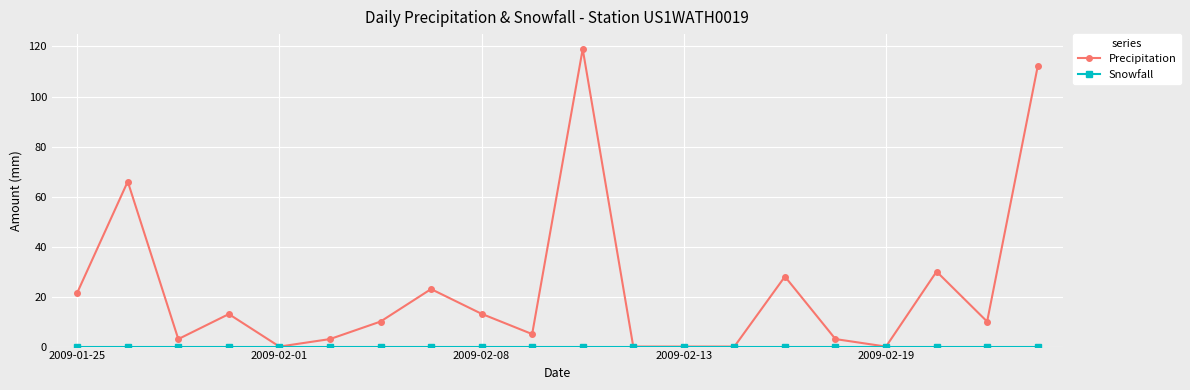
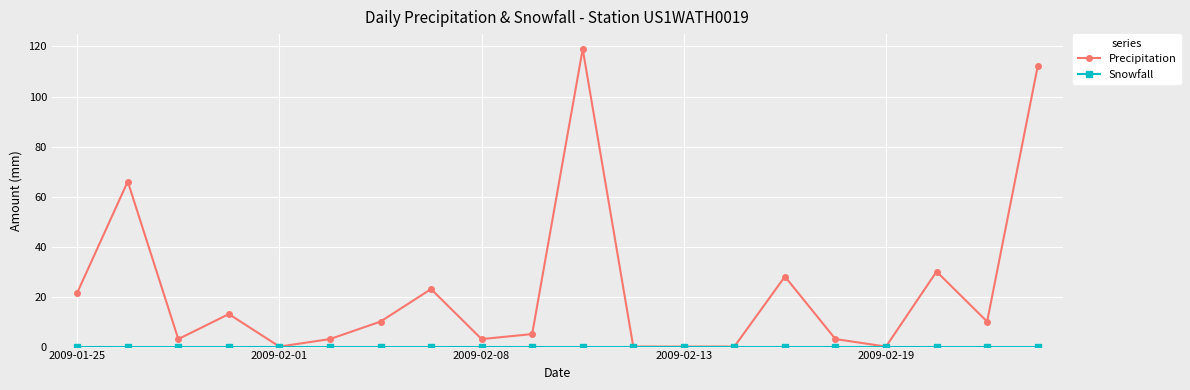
  {
    "Precipitation": {
      "2009-01-25": 22,
-     "2009-02-08": 13
+     "2009-02-08": 3
    },
    "Snowfall": {
      "2009-01-25": 0,
      "2009-02-08": 0
    }
  }
